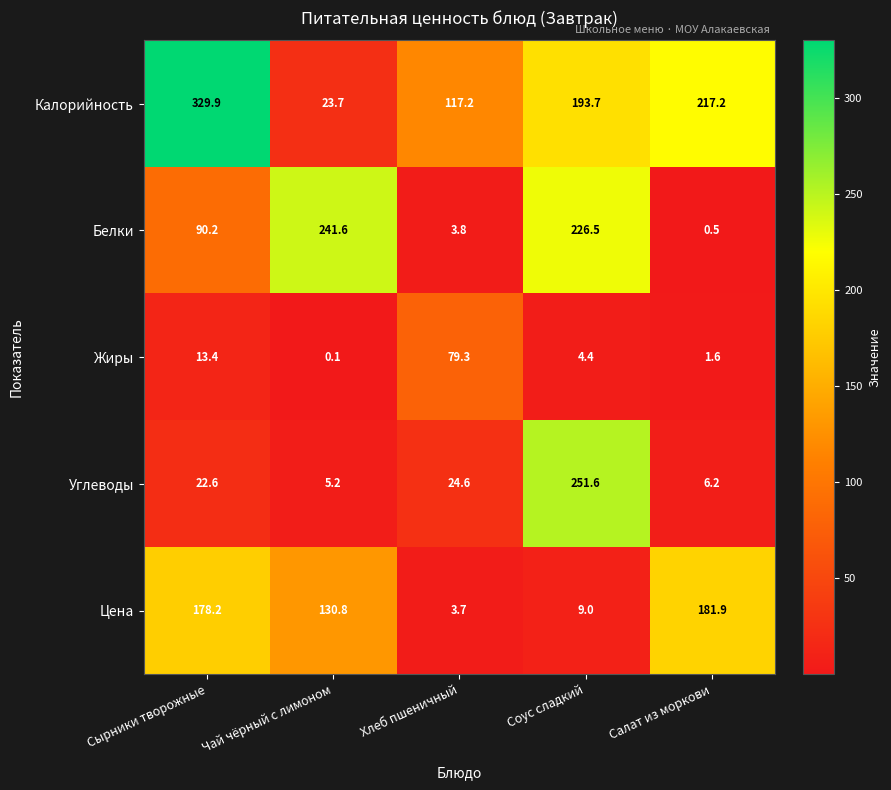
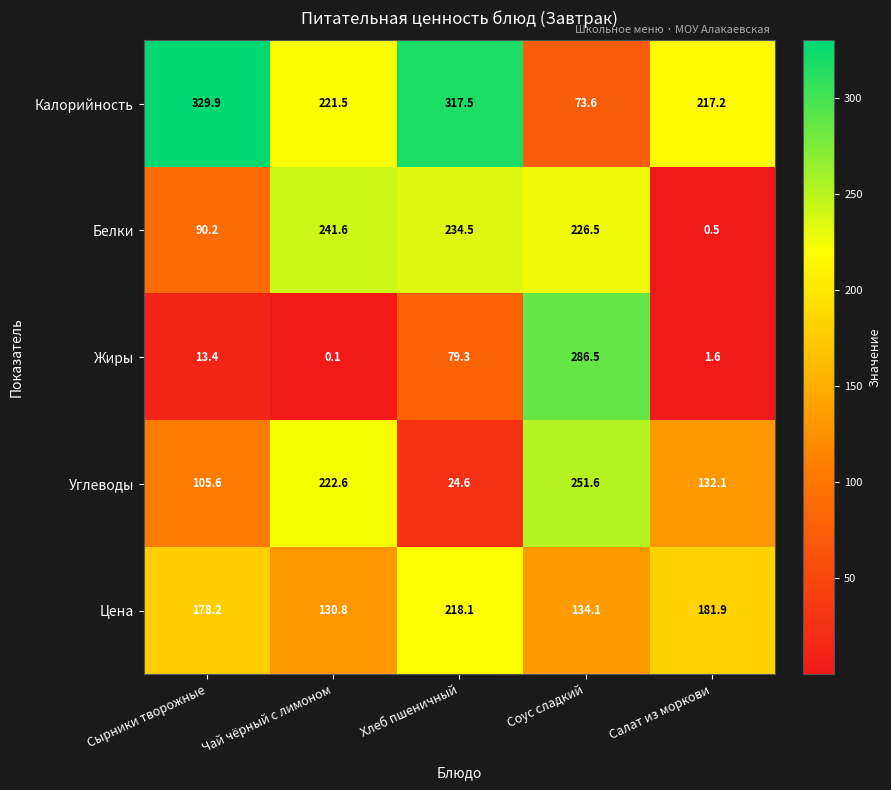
  {
    "Калорийность": {
      "Сырники творожные": 329.9,
-     "Чай чёрный с лимоном": 23.7,
-     "Хлеб пшеничный": 117.2,
-     "Соус сладкий": 193.7,
+     "Чай чёрный с лимоном": 221.5,
+     "Хлеб пшеничный": 317.5,
+     "Соус сладкий": 73.6,
      "Салат из моркови": 217.2
    },
    "Белки": {
      "Сырники творожные": 90.2,
      "Чай чёрный с лимоном": 241.6,
-     "Хлеб пшеничный": 3.8,
+     "Хлеб пшеничный": 234.5,
      "Соус сладкий": 226.5,
      "Салат из моркови": 0.5
    },
    "Жиры": {
      "Сырники творожные": 13.4,
      "Чай чёрный с лимоном": 0.1,
      "Хлеб пшеничный": 79.3,
-     "Соус сладкий": 4.4,
+     "Соус сладкий": 286.5,
      "Салат из моркови": 1.6
    },
    "Углеводы": {
-     "Сырники творожные": 22.6,
-     "Чай чёрный с лимоном": 5.2,
+     "Сырники творожные": 105.6,
+     "Чай чёрный с лимоном": 222.6,
      "Хлеб пшеничный": 24.6,
      "Соус сладкий": 251.6,
-     "Салат из моркови": 6.2
+     "Салат из моркови": 132.1
    },
    "Цена": {
      "Сырники творожные": 178.2,
      "Чай чёрный с лимоном": 130.8,
-     "Хлеб пшеничный": 3.7,
-     "Соус сладкий": 9.0,
+     "Хлеб пшеничный": 218.1,
+     "Соус сладкий": 134.1,
      "Салат из моркови": 181.9
    }
  }
